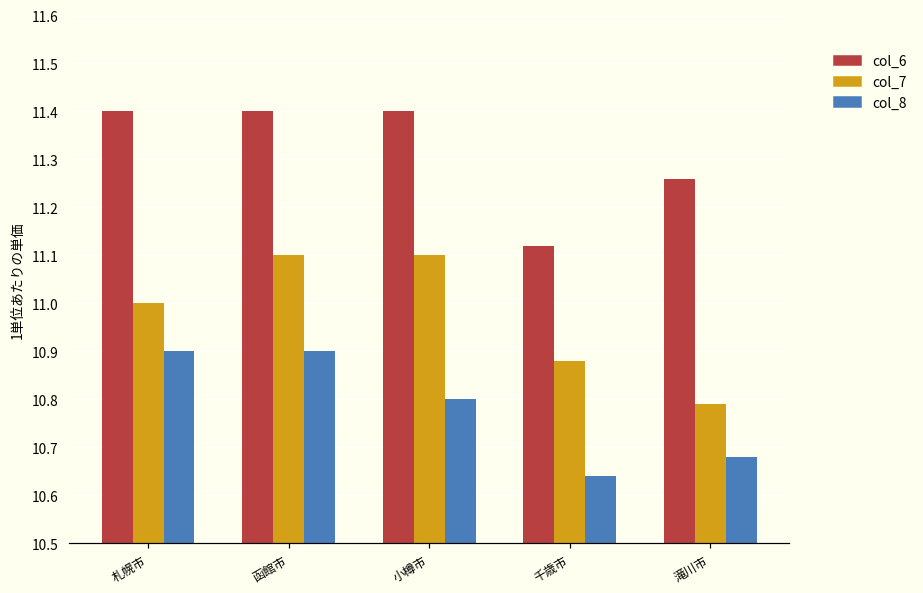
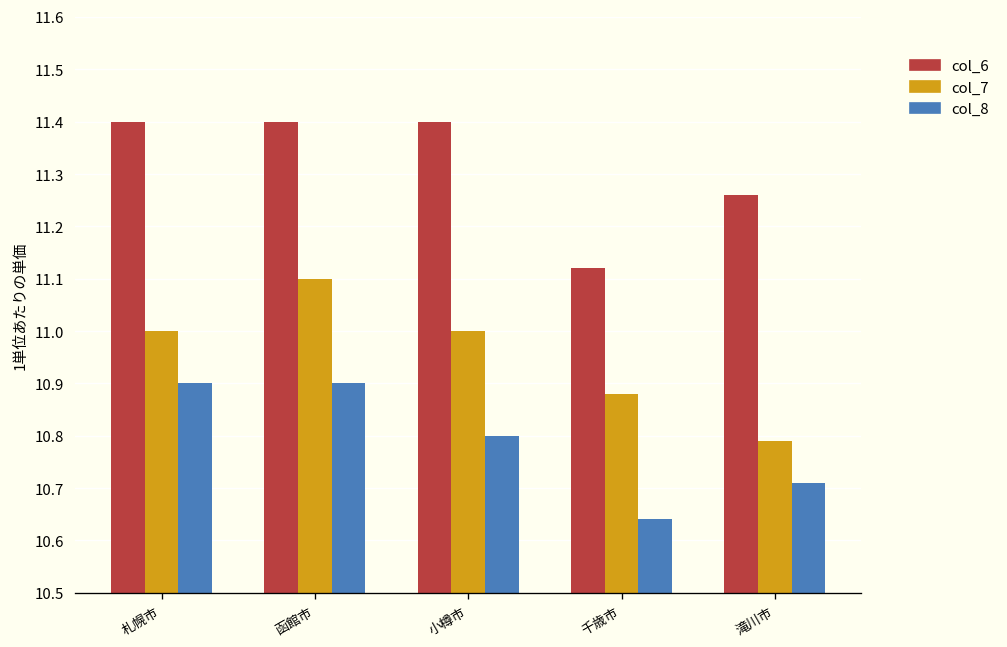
  {
    "col_6": {
      "札幌市": 11.40,
      "函館市": 11.40,
      "小樽市": 11.40,
      "千歳市": 11.12,
      "滝川市": 11.26
    },
    "col_7": {
      "札幌市": 11.0,
      "函館市": 11.1,
-     "小樽市": 11.1,
+     "小樽市": 11.0,
      "千歳市": 10.88,
      "滝川市": 10.79
    },
    "col_8": {
      "札幌市": 10.90,
      "函館市": 10.90,
      "小樽市": 10.80,
      "千歳市": 10.64,
-     "滝川市": 10.68
+     "滝川市": 10.71
    }
  }
